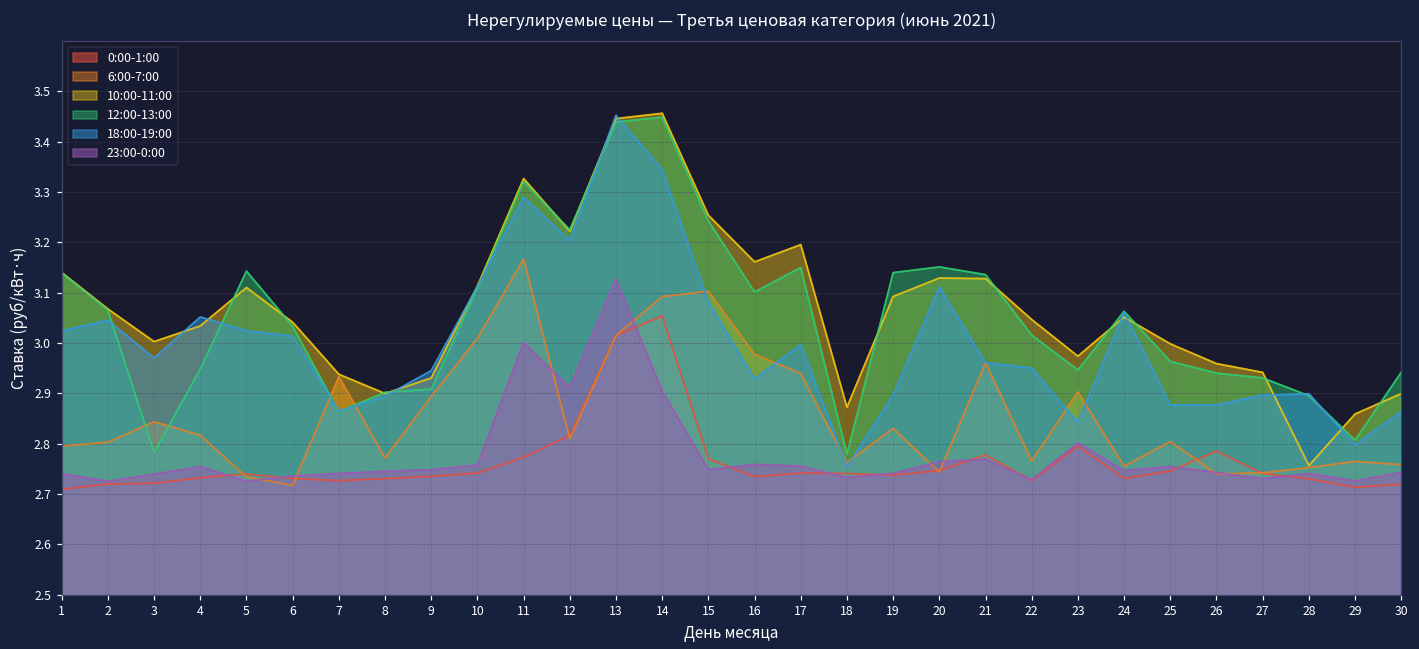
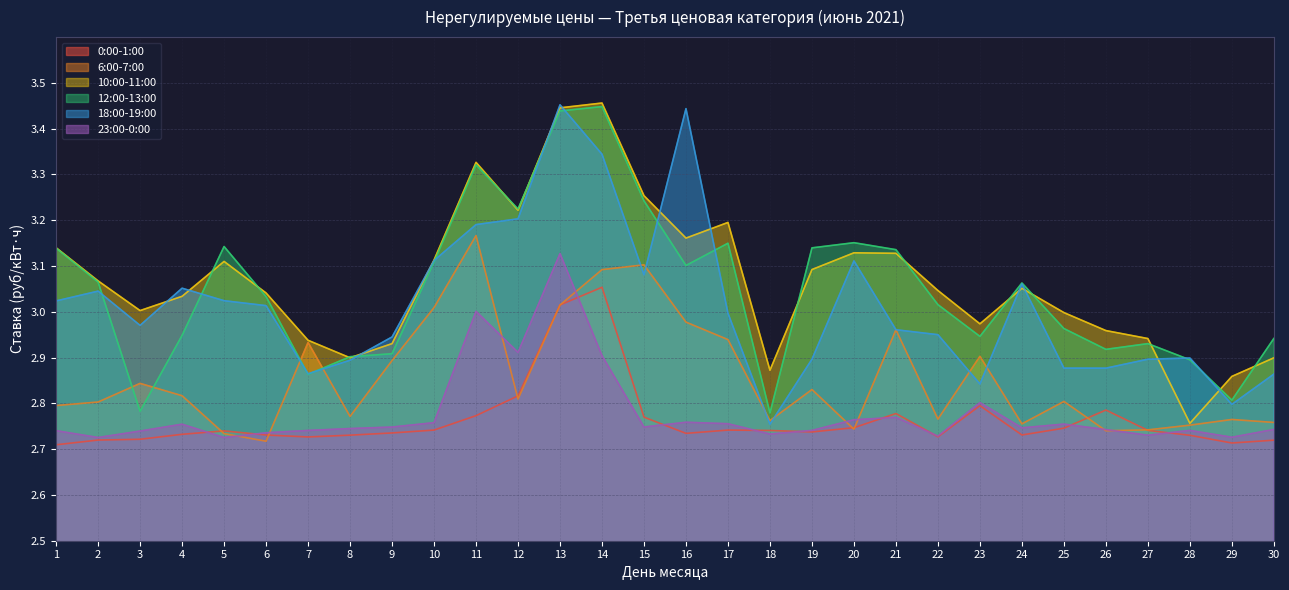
  {
    "12:00-13:00": {
      "3": 2.78,
      "4": 2.95,
      "5": 3.14,
      "6": 3.03,
      "9": 2.91,
      "13": 3.44,
      "14": 3.45,
      "15": 3.24,
      "16": 3.10,
      "17": 3.15,
      "18": 2.78,
      "19": 3.14,
      "20": 3.15,
      "21": 3.14,
      "22": 3.02,
      "23": 2.95,
      "25": 2.96,
-     "26": 2.94,
+     "26": 2.92,
      "27": 2.93,
      "29": 2.81,
      "30": 2.94
    },
    "18:00-19:00": {
      "1": 3.02,
      "2": 3.05,
      "3": 2.97,
      "4": 3.05,
      "5": 3.02,
      "6": 3.01,
      "9": 2.95,
-     "11": 3.29,
+     "11": 3.19,
      "12": 3.20,
      "13": 3.45,
      "14": 3.34,
      "15": 3.08,
-     "16": 2.93,
+     "16": 3.44,
      "17": 3.00,
      "18": 2.75,
      "19": 2.90,
      "20": 3.11,
      "22": 2.95,
      "23": 2.84,
      "25": 2.88,
      "26": 2.88,
      "27": 2.90,
      "29": 2.80,
      "30": 2.86
    },
    "23:00-0:00": {
      "1": 2.74,
      "2": 2.73,
      "3": 2.74,
      "4": 2.75,
      "5": 2.73,
      "7": 2.74,
      "8": 2.74,
      "9": 2.75,
      "10": 2.76,
      "11": 3.00,
      "12": 2.91,
      "13": 3.13,
      "14": 2.90,
      "15": 2.75,
      "16": 2.76,
      "17": 2.76,
      "18": 2.73,
      "20": 2.76,
      "21": 2.77,
      "23": 2.80,
      "24": 2.75,
      "25": 2.75,
      "27": 2.73,
      "28": 2.74,
      "29": 2.73,
      "30": 2.74
    }
  }
